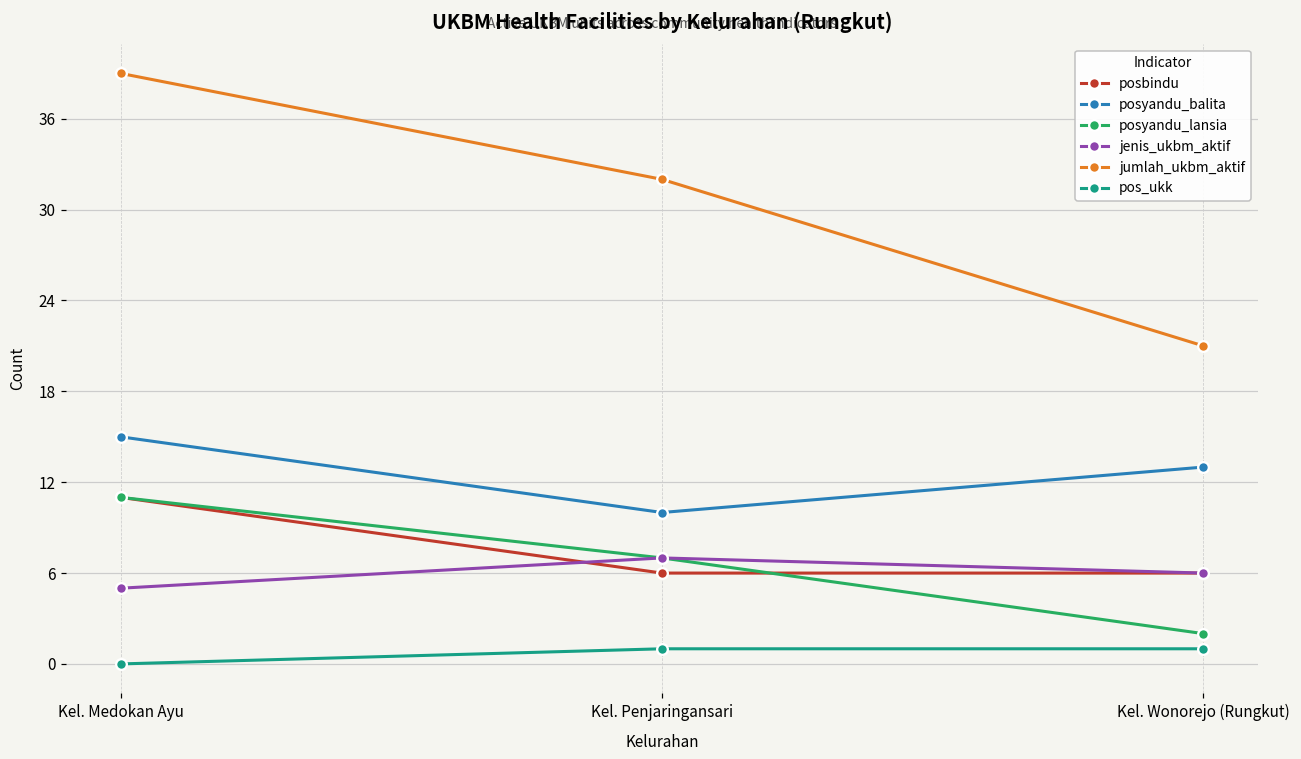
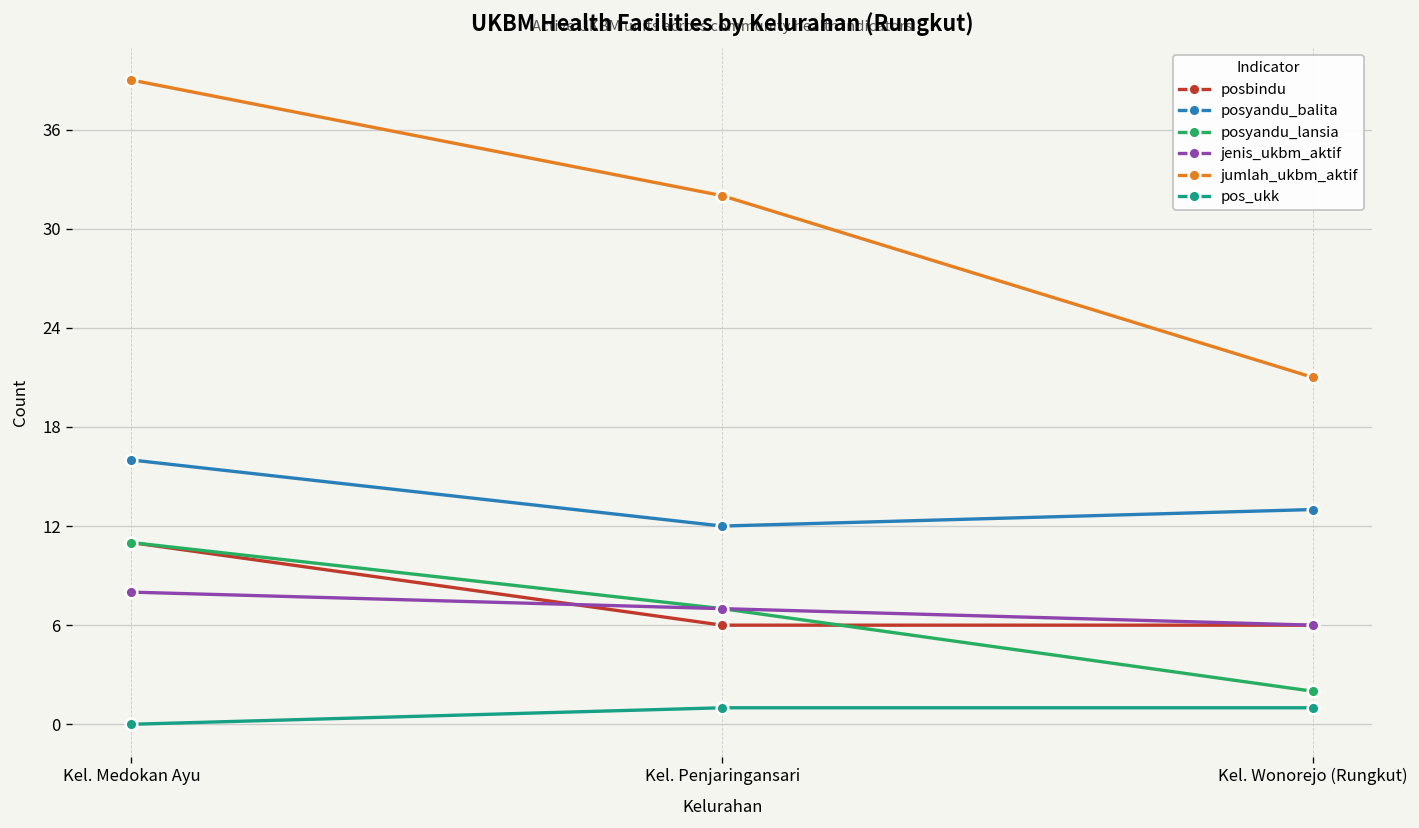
  {
    "posbindu": {
      "Kel. Penjaringansari": 6
    },
    "posyandu_balita": {
-     "Kel. Medokan Ayu": 15,
-     "Kel. Penjaringansari": 10,
+     "Kel. Medokan Ayu": 16,
+     "Kel. Penjaringansari": 12,
      "Kel. Wonorejo (Rungkut)": 13
    },
    "jenis_ukbm_aktif": {
-     "Kel. Medokan Ayu": 5
+     "Kel. Medokan Ayu": 8
    },
    "jumlah_ukbm_aktif": {
      "Kel. Medokan Ayu": 39,
      "Kel. Penjaringansari": 32,
      "Kel. Wonorejo (Rungkut)": 21
    }
  }
